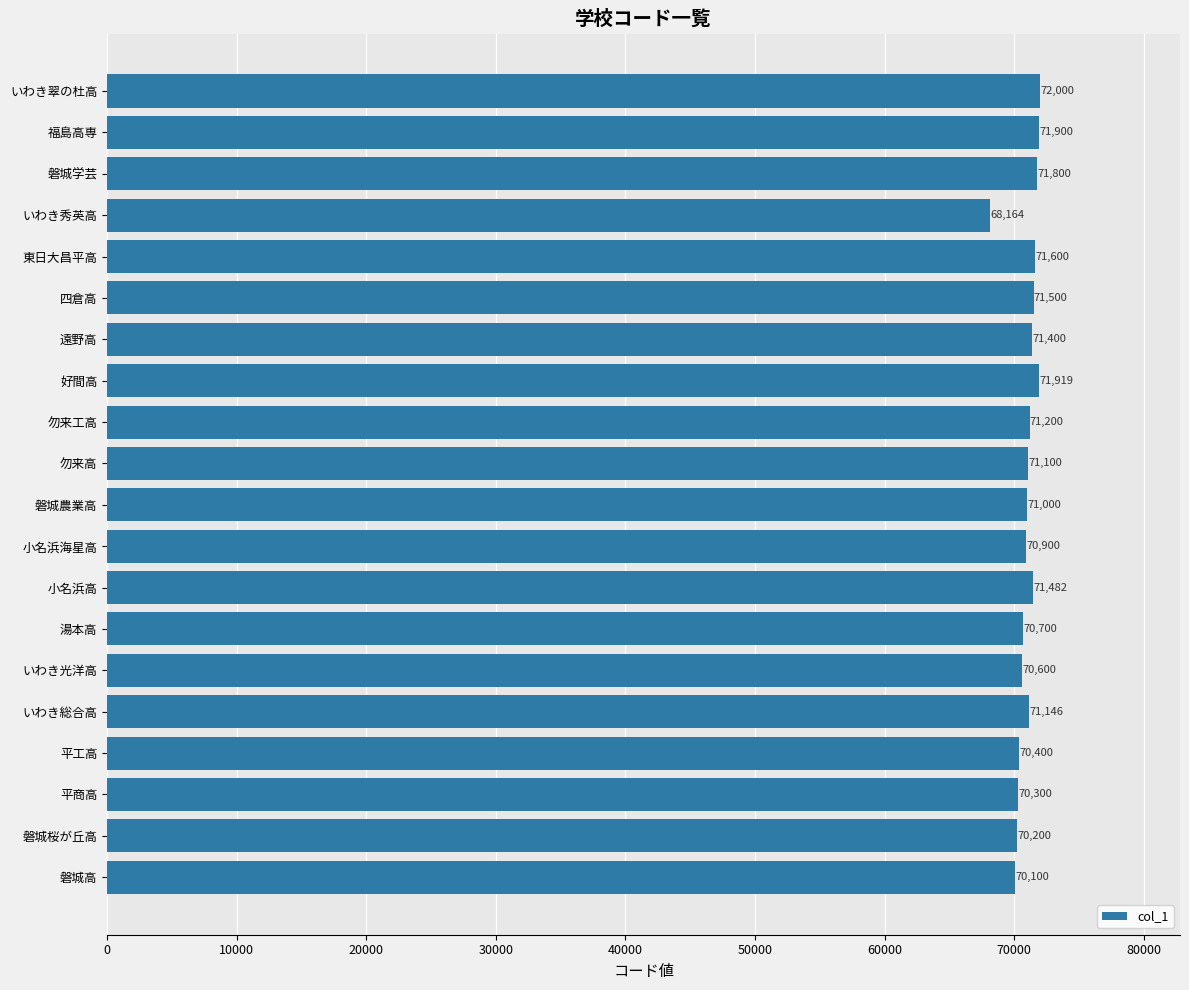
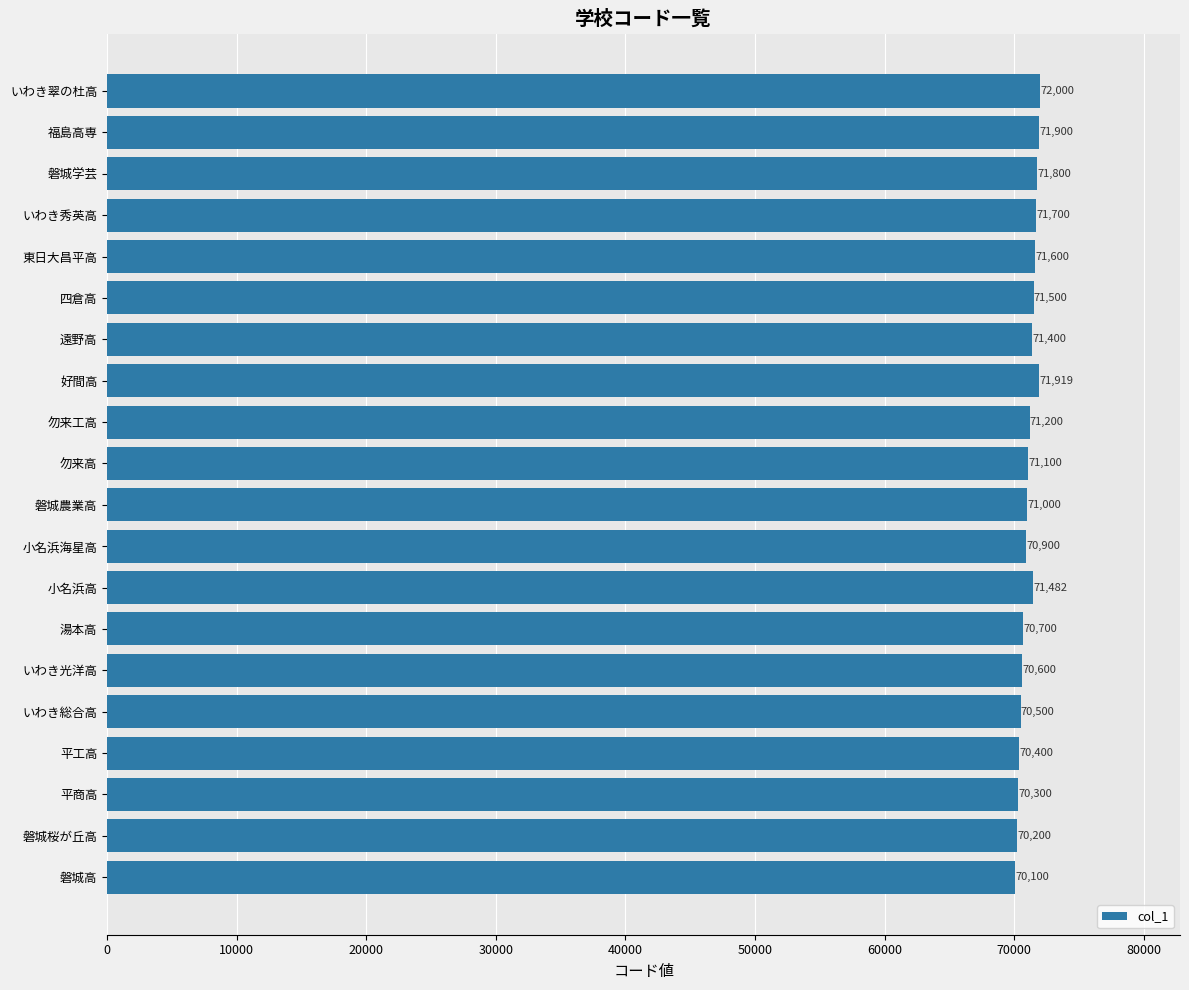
  {
    "いわき翠の杜高": "72,000",
    "福島高専": "71,900",
    "磐城学芸": "71,800",
-   "いわき秀英高": "68,164",
+   "いわき秀英高": "71,700",
    "東日大昌平高": "71,600",
    "四倉高": "71,500",
    "遠野高": "71,400",
    "好間高": "71,919",
    "勿来工高": "71,200",
    "勿来高": "71,100",
    "磐城農業高": "71,000",
    "小名浜海星高": "70,900",
    "小名浜高": "71,482",
    "湯本高": "70,700",
    "いわき光洋高": "70,600",
-   "いわき総合高": "71,146",
+   "いわき総合高": "70,500",
    "平工高": "70,400",
    "平商高": "70,300",
    "磐城桜が丘高": "70,200",
    "磐城高": "70,100"
  }
